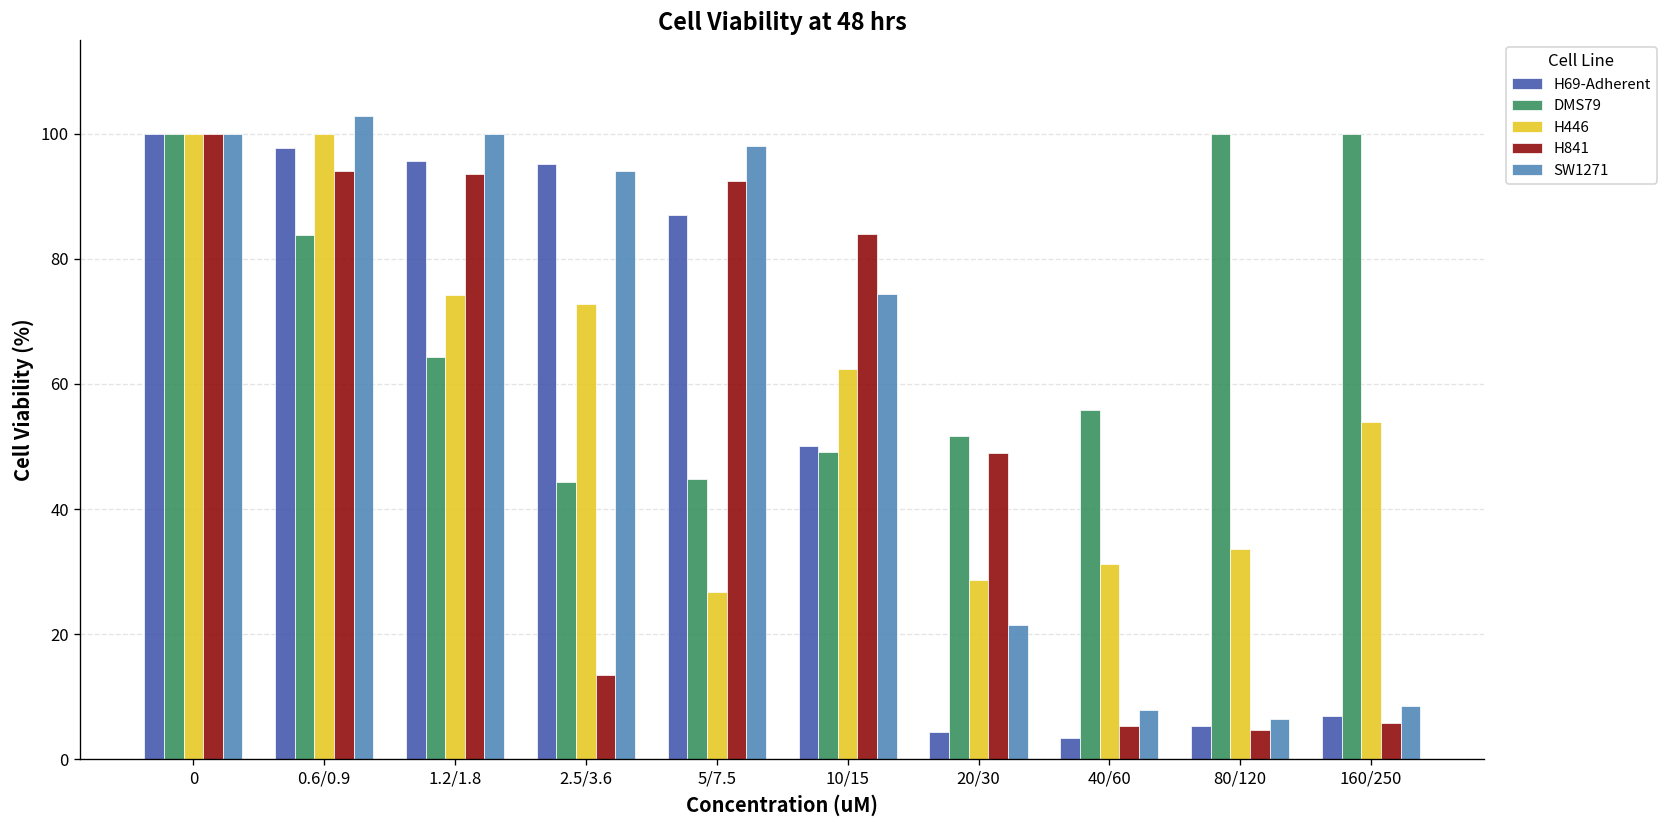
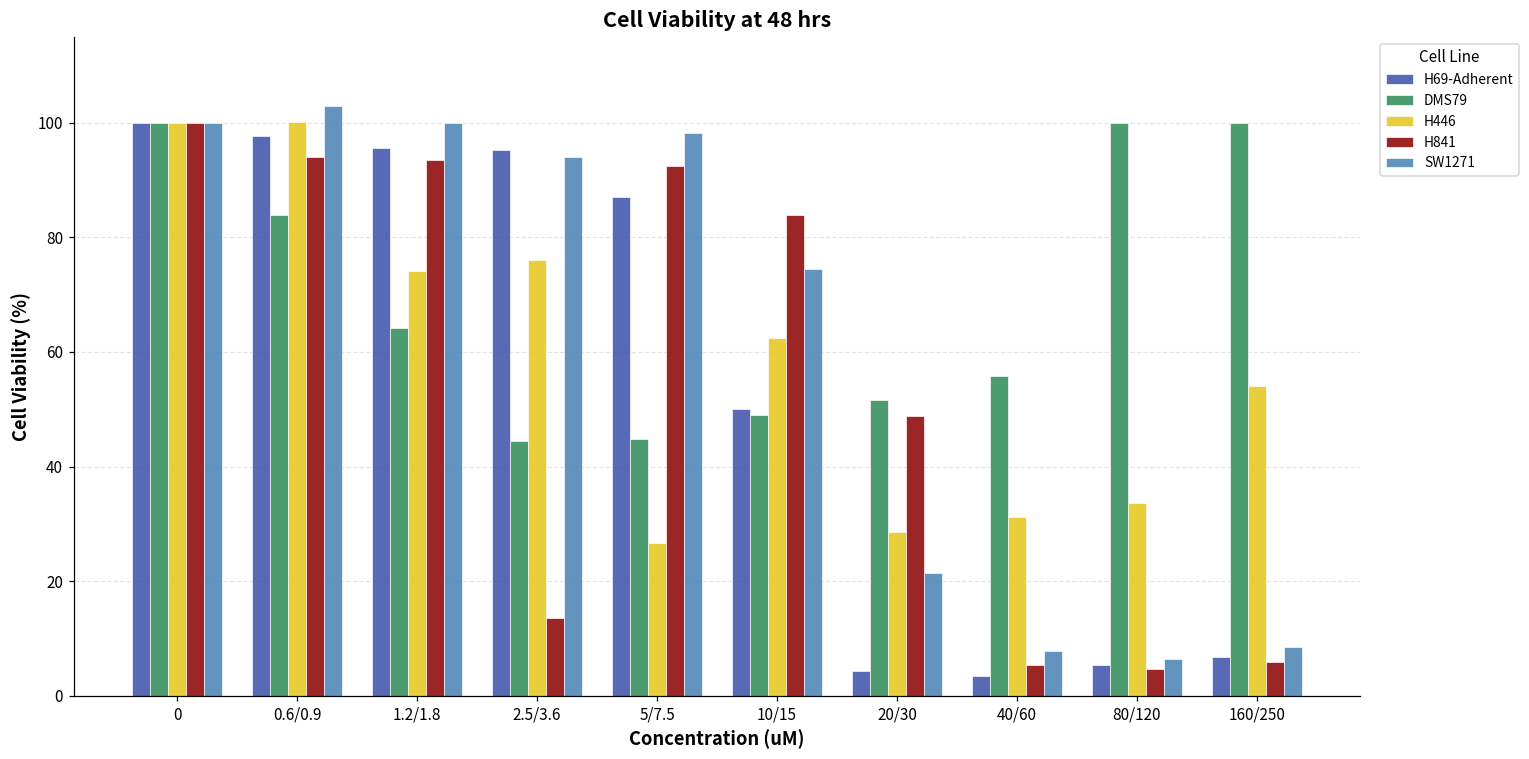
  {
    "DMS79": {
      "0": 100,
      "0.6/0.9": 84,
      "1.2/1.8": 64,
      "2.5/3.6": 44,
      "5/7.5": 45,
      "10/15": 49,
      "20/30": 52,
      "40/60": 56,
      "80/120": 100,
      "160/250": 100
    },
    "H446": {
      "0": 100,
      "0.6/0.9": 100,
      "1.2/1.8": 74,
-     "2.5/3.6": 73,
+     "2.5/3.6": 76,
      "5/7.5": 27,
      "10/15": 62,
      "20/30": 29,
      "40/60": 31,
      "80/120": 34,
      "160/250": 54
    },
    "H841": {
      "0": 100,
      "0.6/0.9": 94,
      "1.2/1.8": 94,
      "2.5/3.6": 14,
      "5/7.5": 92,
      "10/15": 84,
      "20/30": 49,
      "40/60": 5,
      "80/120": 5,
      "160/250": 6
    }
  }
